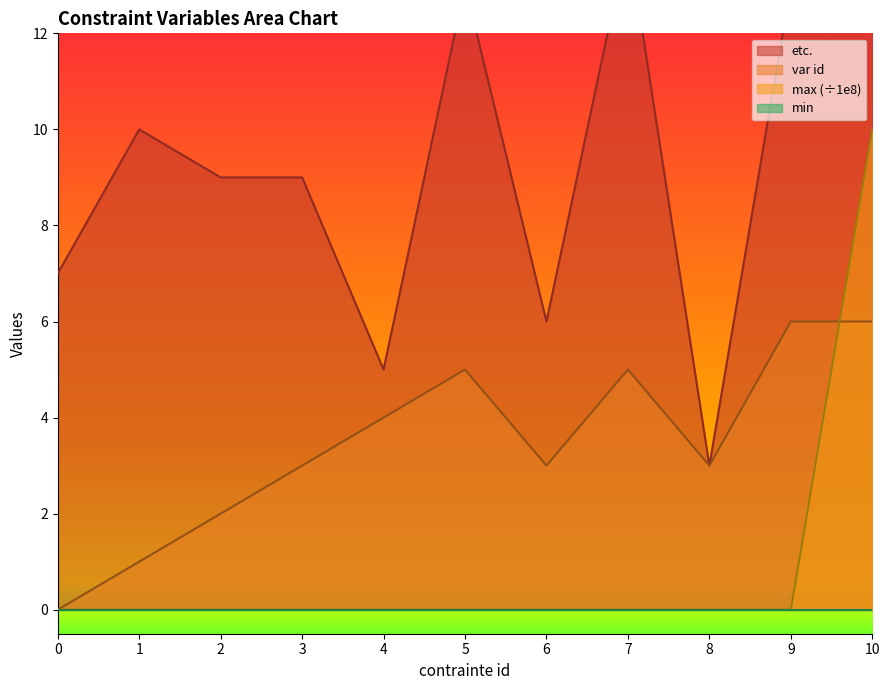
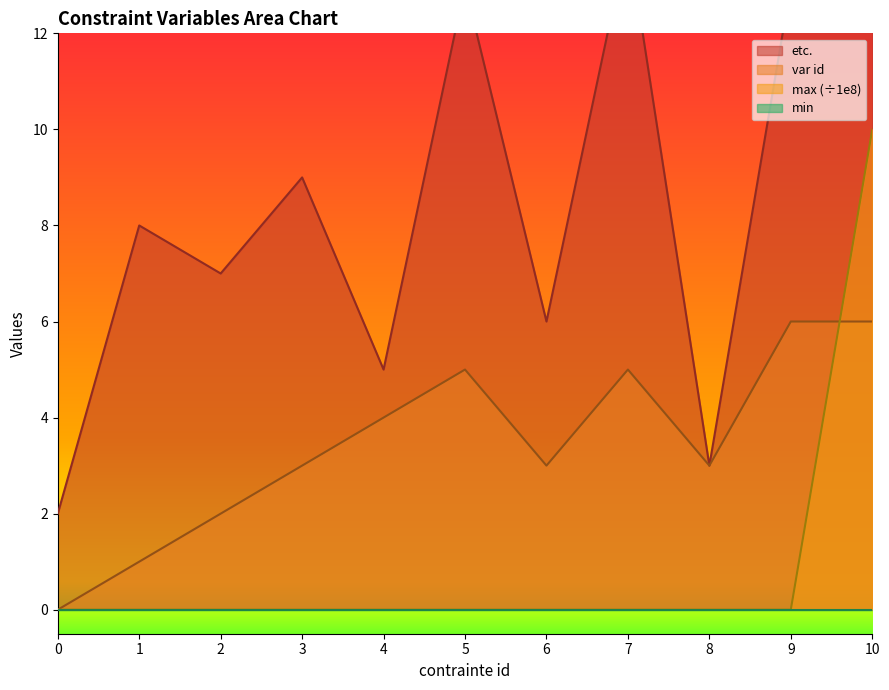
  {
    "etc.": {
-     "0": 7,
-     "1": 10,
-     "2": 9,
+     "0": 2,
+     "1": 8,
+     "2": 7,
      "3": 9,
      "4": 5,
      "6": 6
    },
    "min": {
      "10": 0
    }
  }
